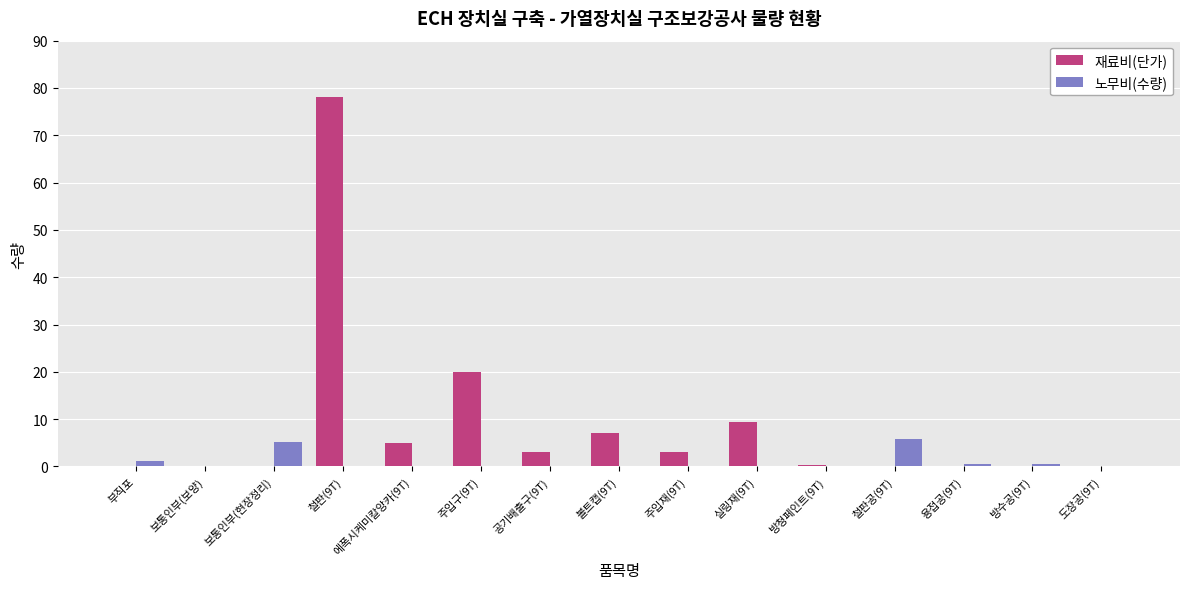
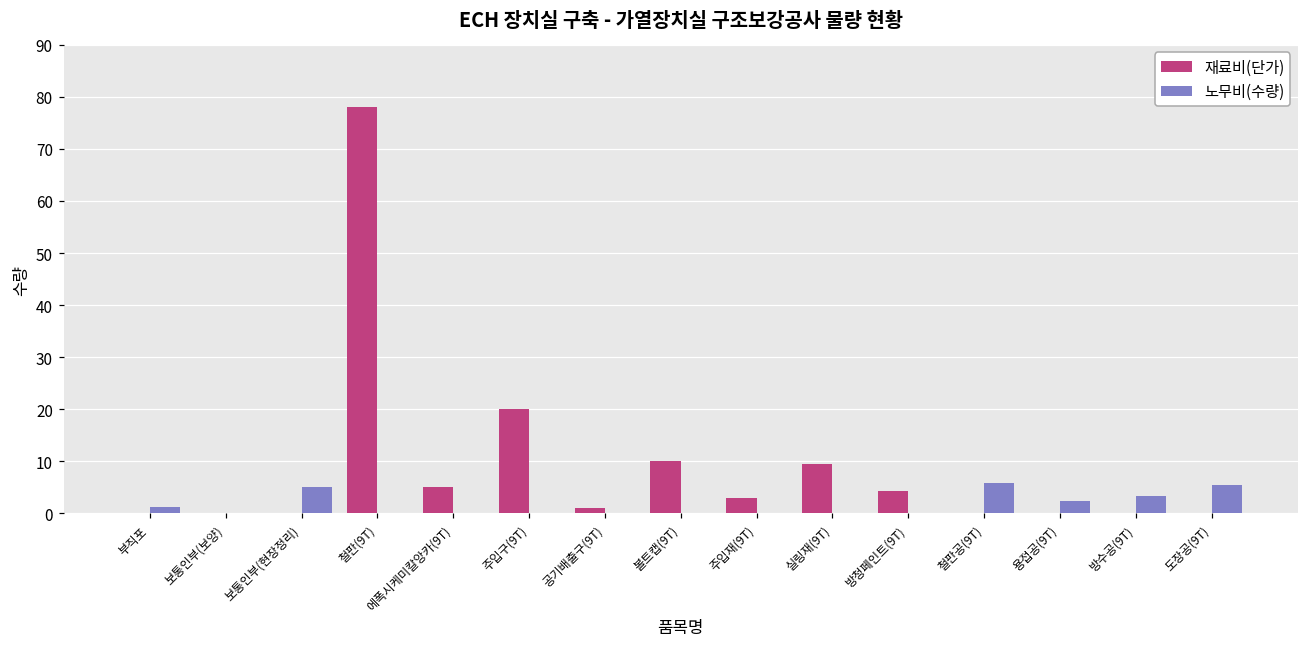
  {
    "재료비(단가)": {
      "부직포": 0,
      "보통인부(보양)": 0,
      "보통인부(현장정리)": 0,
      "철판(9T)": 78,
      "에폭시케미칼앙카(9T)": 5,
      "주입구(9T)": 20,
-     "공기배출구(9T)": 3,
-     "볼트캡(9T)": 7,
+     "공기배출구(9T)": 1,
+     "볼트캡(9T)": 10,
      "주입재(9T)": 3,
      "실링재(9T)": 9,
-     "방청페인트(9T)": 0,
+     "방청페인트(9T)": 4,
      "철판공(9T)": 0,
      "용접공(9T)": 0,
      "방수공(9T)": 0,
      "도장공(9T)": 0
    },
    "노무비(수량)": {
      "부직포": 1,
      "보통인부(현장정리)": 5,
      "철판(9T)": 0,
      "에폭시케미칼앙카(9T)": 0,
      "주입구(9T)": 0,
      "공기배출구(9T)": 0,
      "볼트캡(9T)": 0,
      "주입재(9T)": 0,
      "실링재(9T)": 0,
      "방청페인트(9T)": 0,
      "철판공(9T)": 6,
-     "용접공(9T)": 1,
-     "방수공(9T)": 1,
-     "도장공(9T)": 0
+     "용접공(9T)": 2,
+     "방수공(9T)": 3,
+     "도장공(9T)": 5
    }
  }
